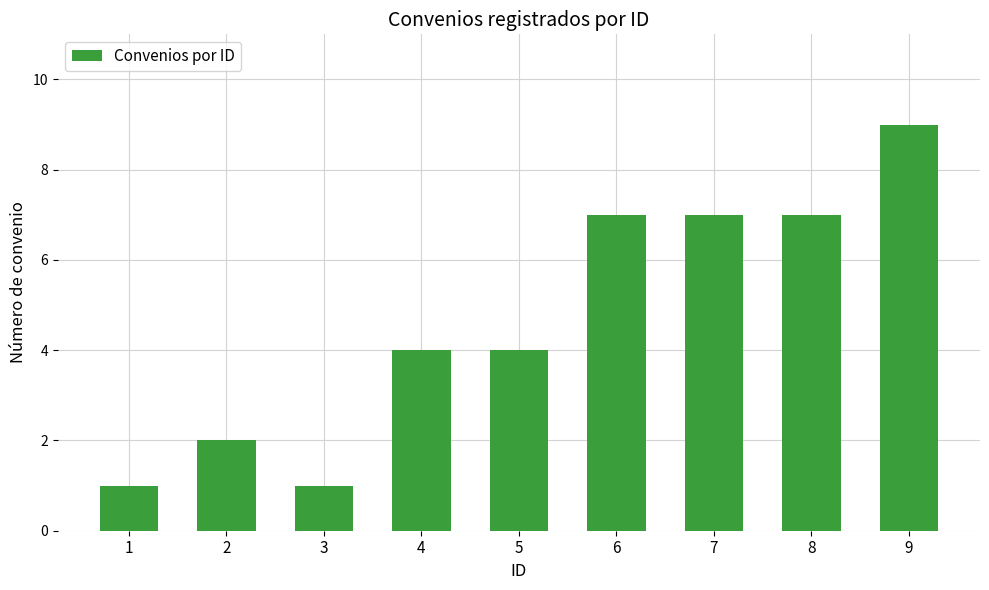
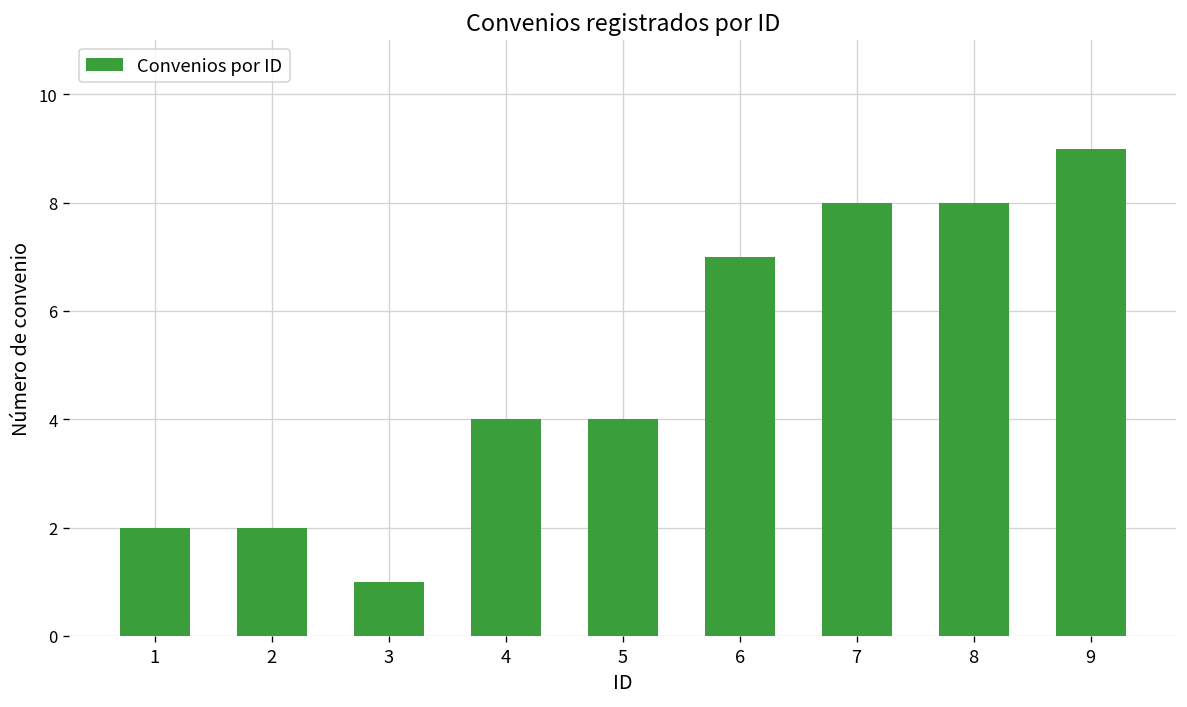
  {
-   "1": 1,
+   "1": 2,
    "2": 2,
    "3": 1,
    "4": 4,
    "5": 4,
    "6": 7,
-   "7": 7,
-   "8": 7,
+   "7": 8,
+   "8": 8,
    "9": 9
  }
